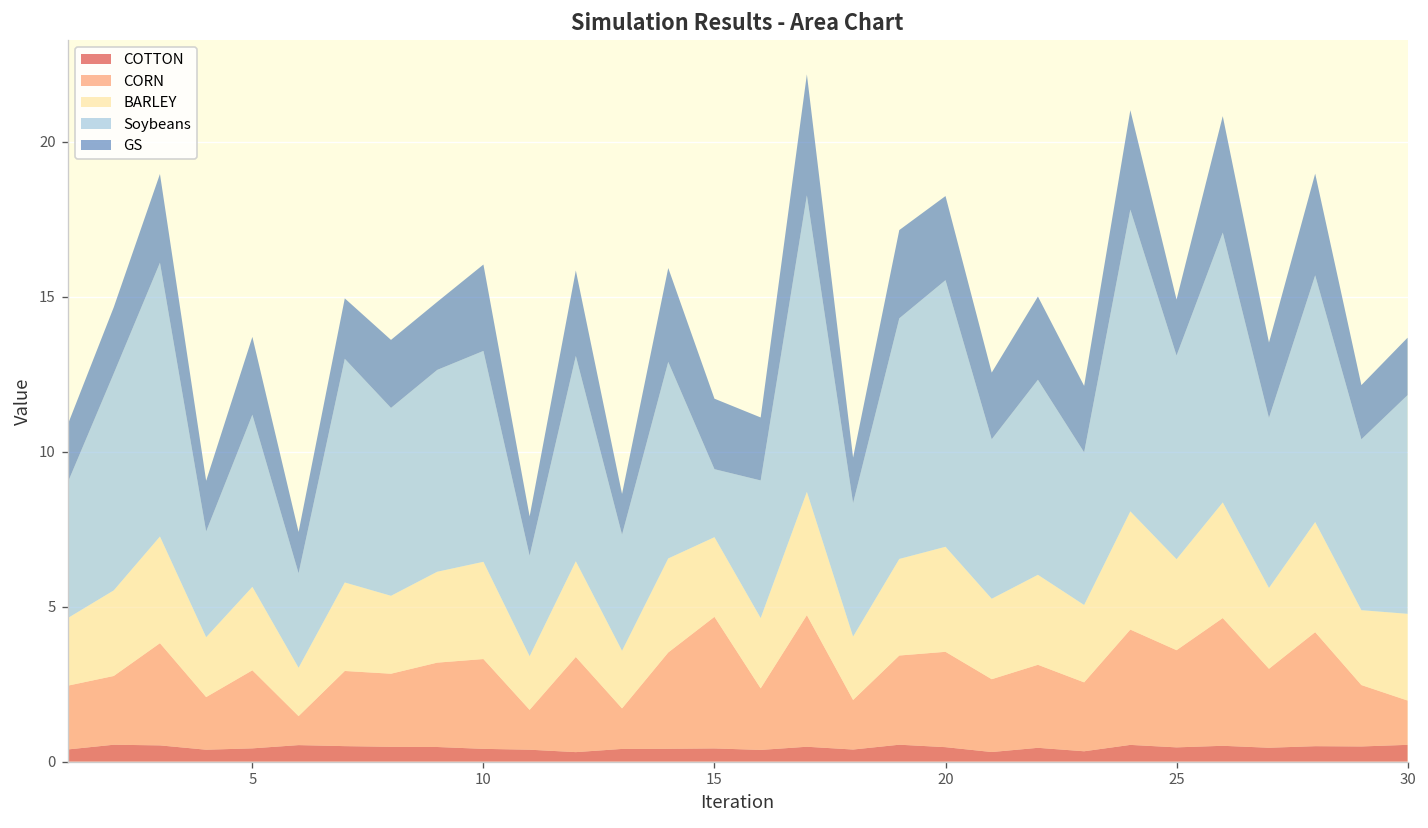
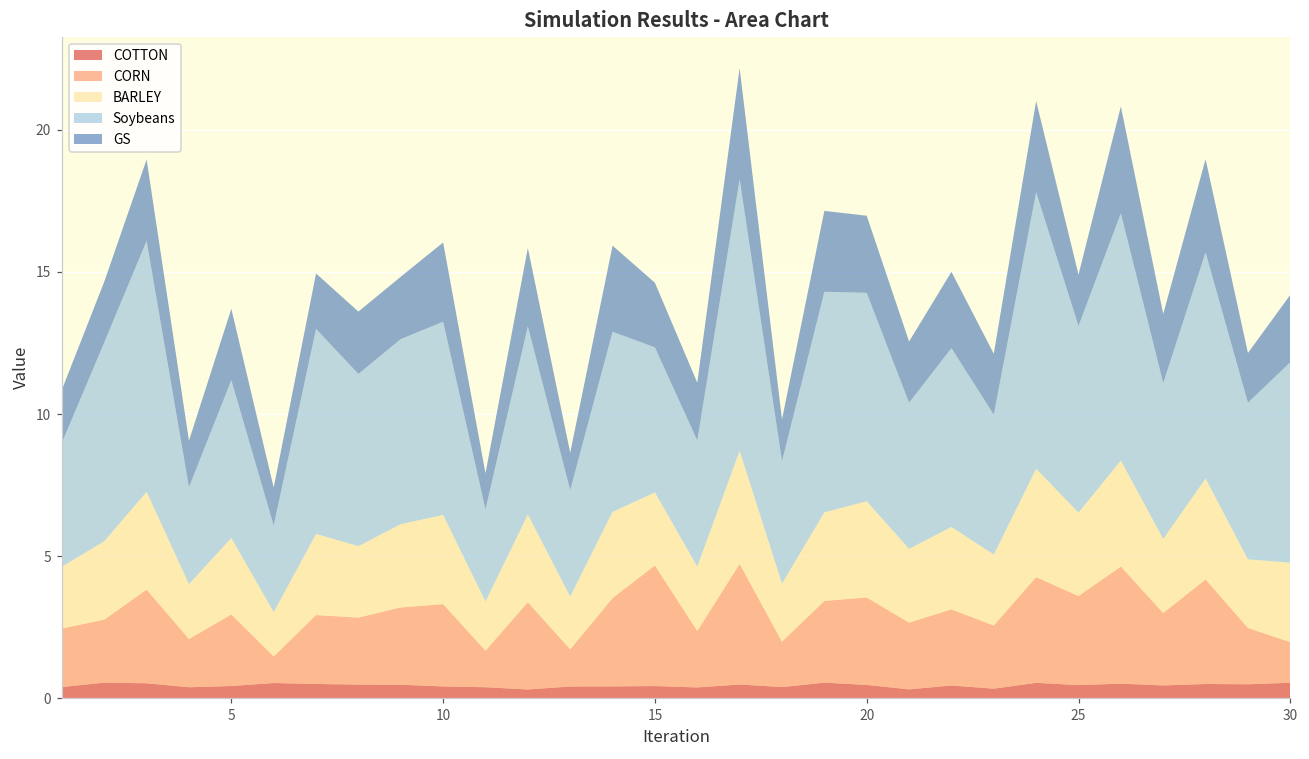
  {
    "COTTON": {
      "5": 0.4,
      "10": 0.4,
      "15": 0.4,
      "20": 0.5,
      "25": 0.5,
      "30": 0.5
    },
    "CORN": {
      "5": 2.5,
      "10": 2.9,
      "15": 4.2,
      "20": 3.1,
      "25": 3.1,
      "30": 1.4
    },
    "BARLEY": {
      "5": 2.7,
      "10": 3.1,
      "15": 2.6,
      "20": 3.4,
      "25": 2.9,
      "30": 2.8
    },
    "Soybeans": {
      "5": 5.6,
      "10": 6.8,
-     "15": 2.2,
-     "20": 8.6,
+     "15": 5.1,
+     "20": 7.3,
      "25": 6.6,
      "30": 7.1
    },
    "GS": {
      "5": 2.5,
      "10": 2.8,
      "15": 2.3,
      "20": 2.7,
      "25": 1.8,
-     "30": 1.9
+     "30": 2.4
    }
  }
